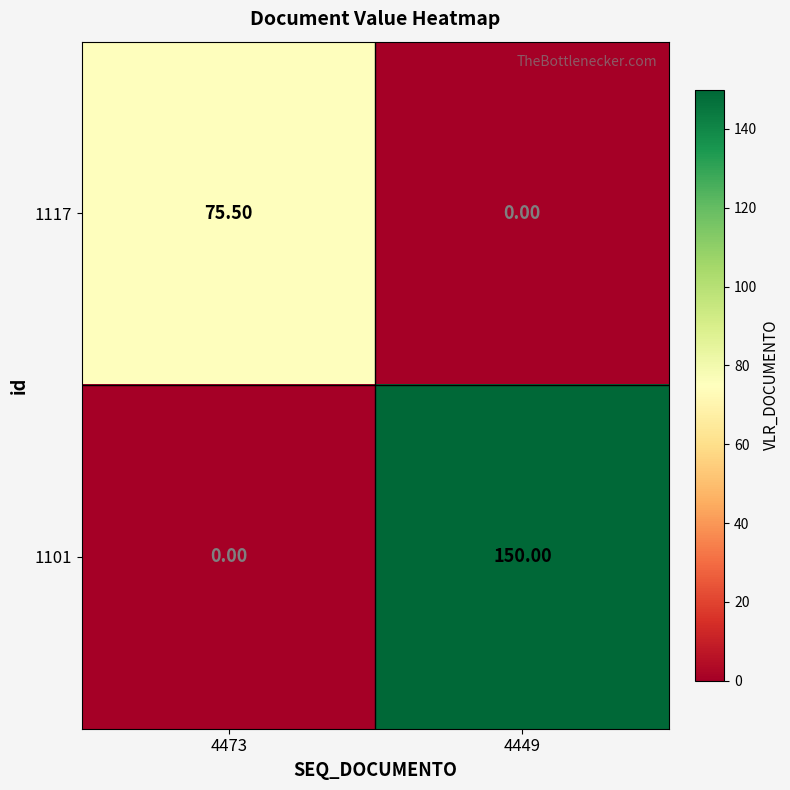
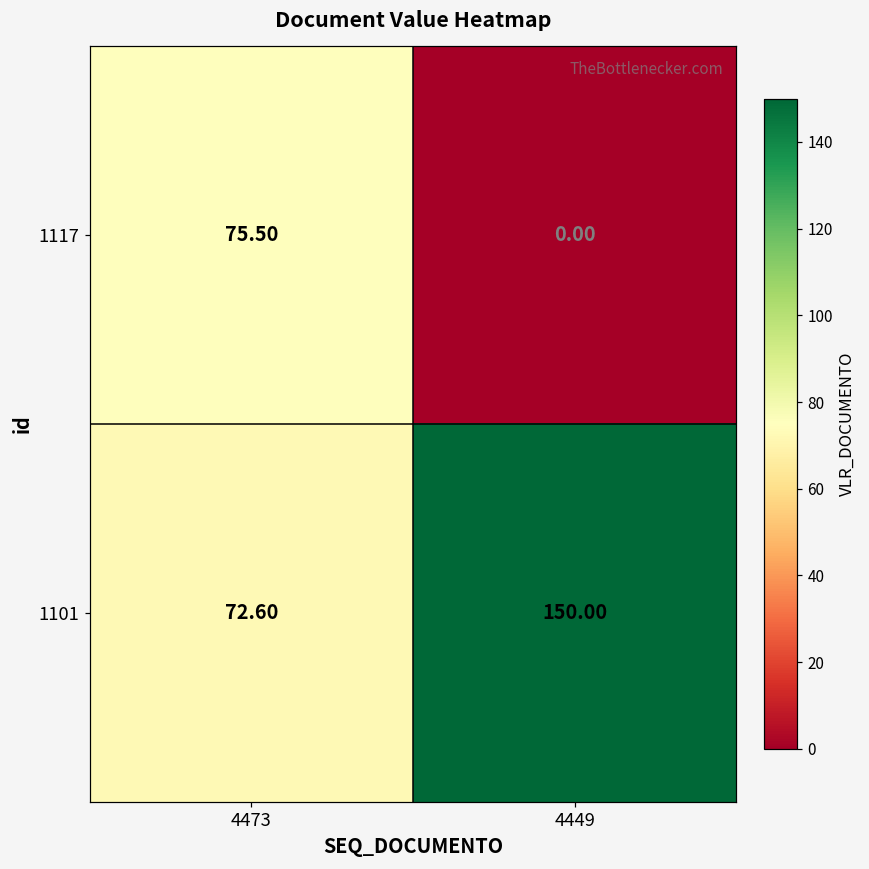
  {
    "1117": {
      "4473": 75.50
    },
    "1101": {
-     "4473": 0.00,
+     "4473": 72.60,
      "4449": 150.00
    }
  }
